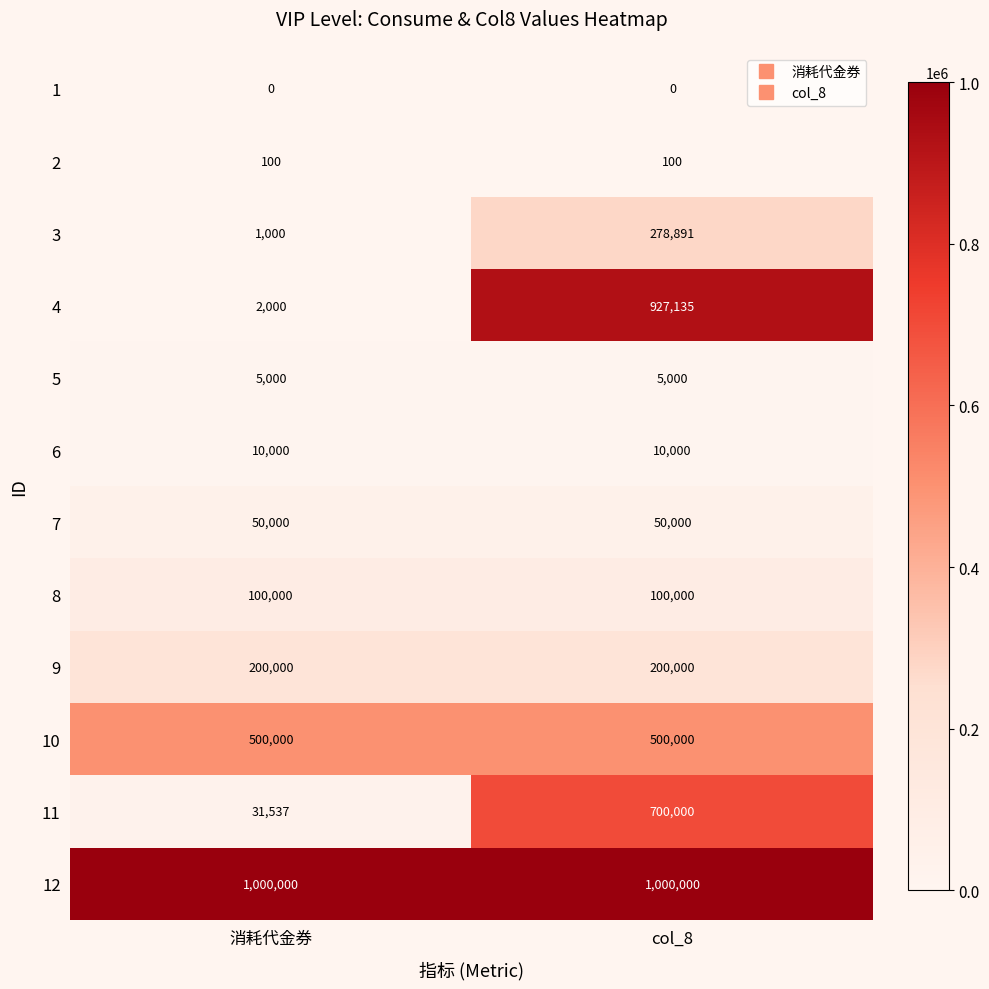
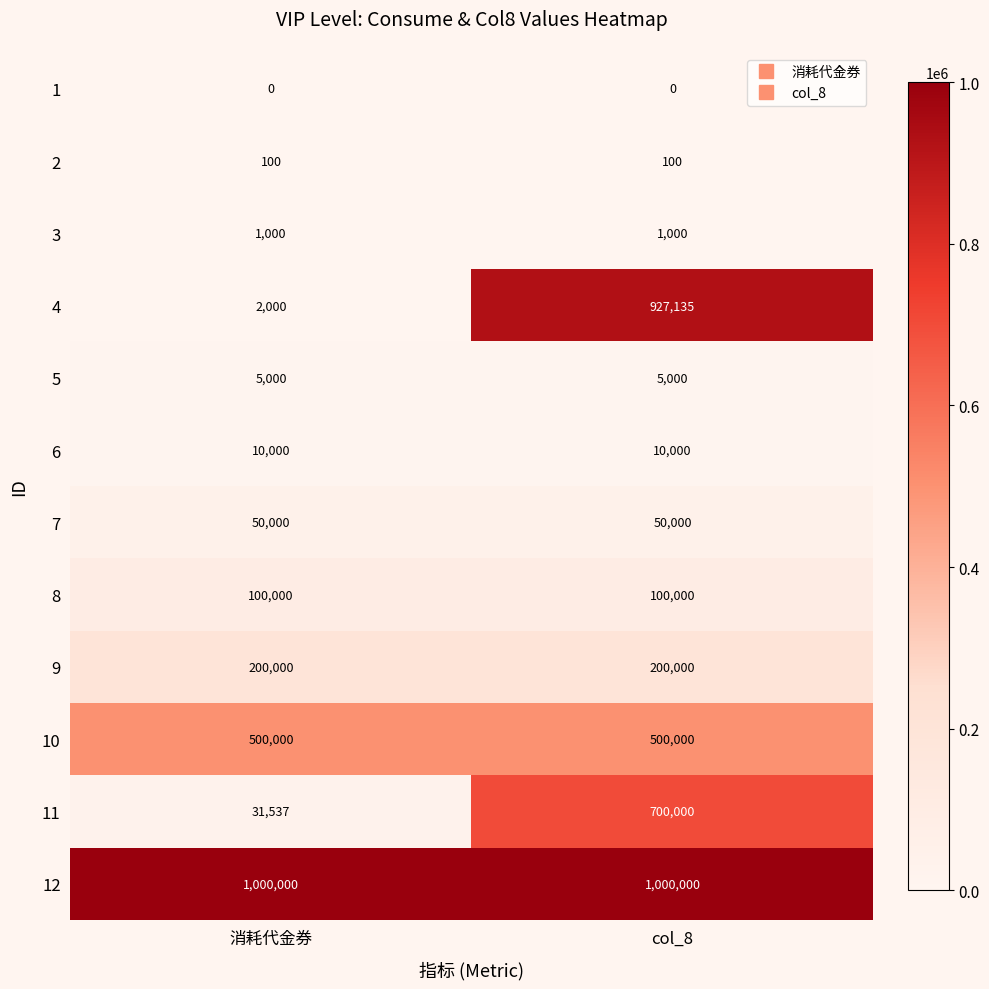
  {
    "1": {
      "消耗代金券": "0",
      "col_8": "0"
    },
    "2": {
      "消耗代金券": "100",
      "col_8": "100"
    },
    "3": {
      "消耗代金券": "1,000",
-     "col_8": "278,891"
+     "col_8": "1,000"
    },
    "4": {
      "消耗代金券": "2,000",
      "col_8": "927,135"
    },
    "5": {
      "消耗代金券": "5,000",
      "col_8": "5,000"
    },
    "6": {
      "消耗代金券": "10,000",
      "col_8": "10,000"
    },
    "7": {
      "消耗代金券": "50,000",
      "col_8": "50,000"
    },
    "8": {
      "消耗代金券": "100,000",
      "col_8": "100,000"
    },
    "9": {
      "消耗代金券": "200,000",
      "col_8": "200,000"
    },
    "10": {
      "消耗代金券": "500,000",
      "col_8": "500,000"
    },
    "11": {
      "消耗代金券": "31,537",
      "col_8": "700,000"
    },
    "12": {
      "消耗代金券": "1,000,000",
      "col_8": "1,000,000"
    }
  }
